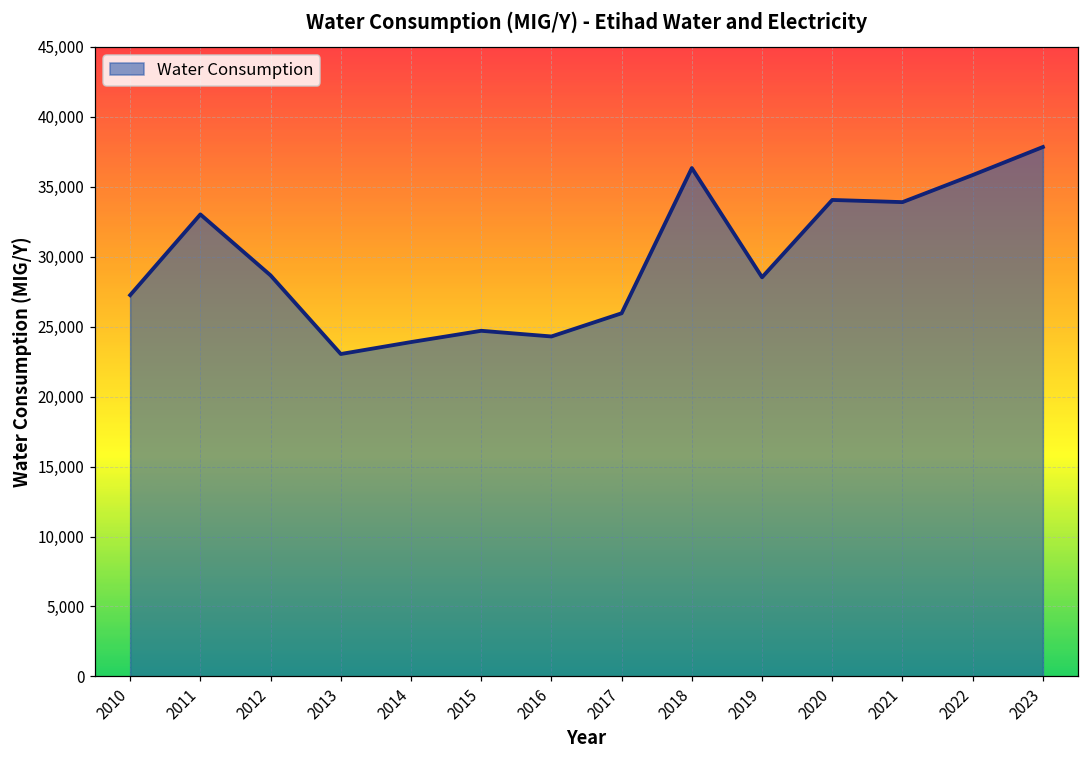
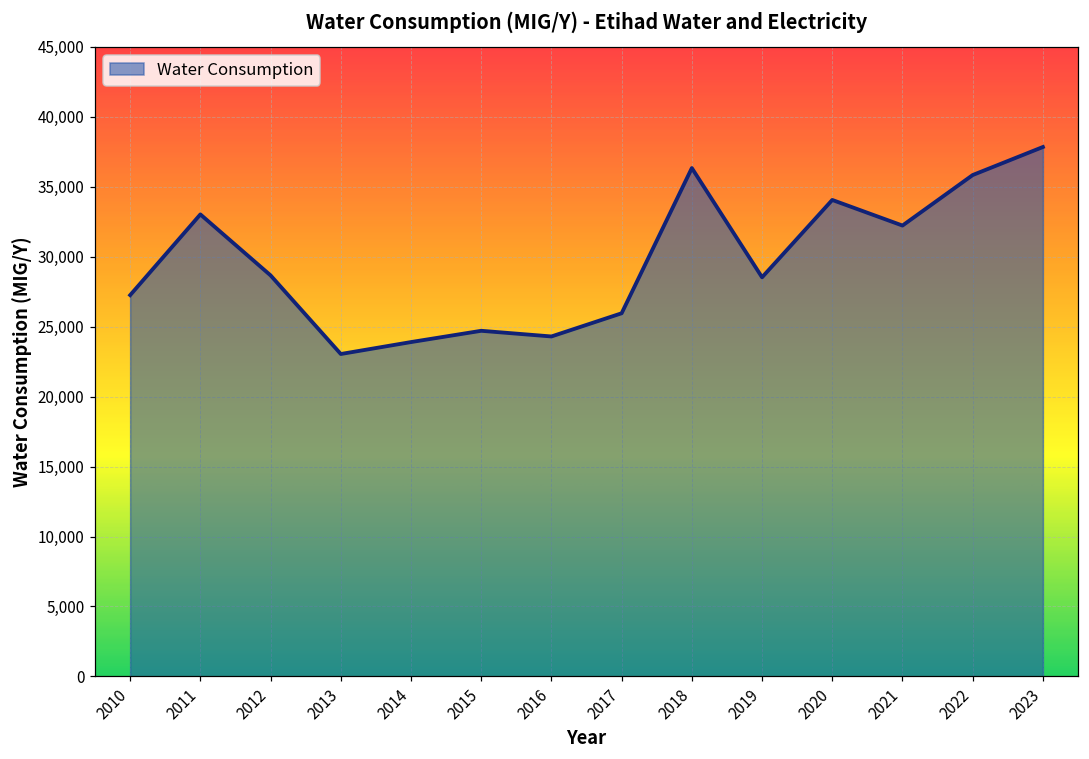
  {
    "2010": "27,300",
    "2011": "33,000",
    "2012": "28,700",
    "2013": "23,000",
    "2014": "23,900",
    "2015": "24,700",
    "2016": "24,300",
    "2017": "26,000",
    "2018": "36,300",
    "2019": "28,500",
    "2020": "34,100",
-   "2021": "33,900",
+   "2021": "32,200",
    "2022": "35,800",
    "2023": "37,800"
  }
